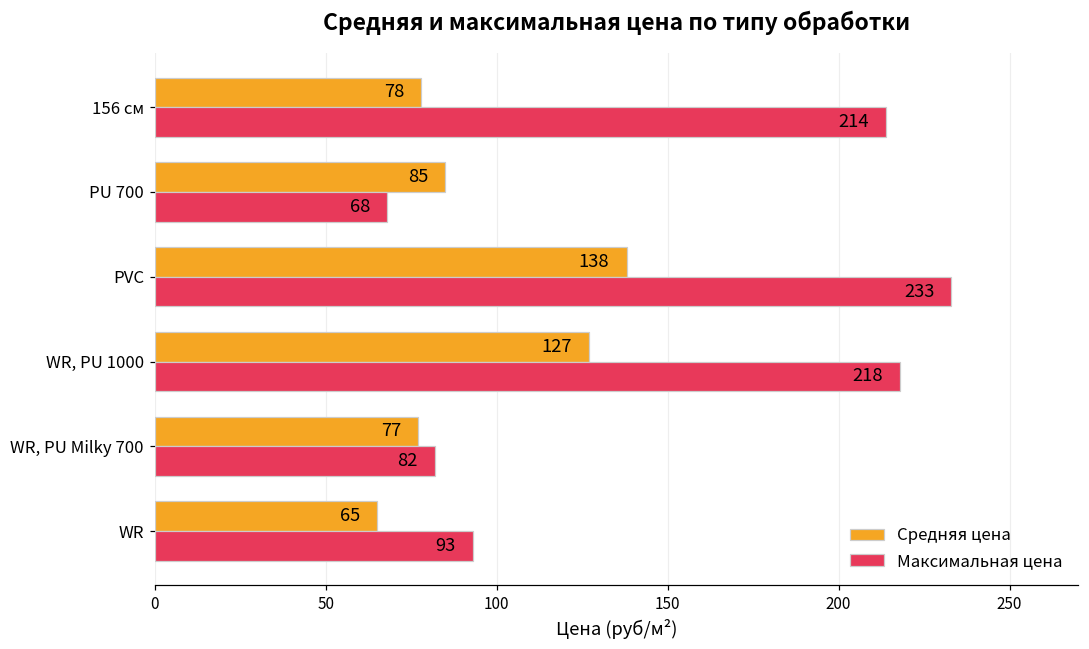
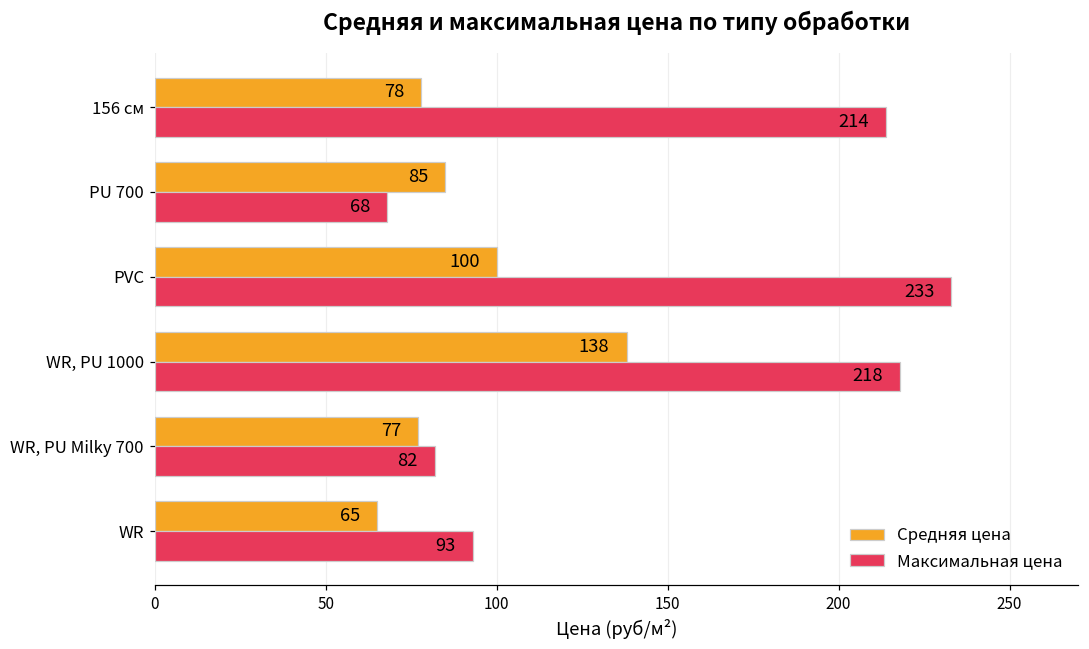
  {
    "Средняя цена": {
      "156 см": 78,
      "PU 700": 85,
-     "PVC": 138,
-     "WR, PU 1000": 127,
+     "PVC": 100,
+     "WR, PU 1000": 138,
      "WR, PU Milky 700": 77,
      "WR": 65
    },
    "Максимальная цена": {
      "156 см": 214,
      "PU 700": 68,
      "PVC": 233,
      "WR, PU 1000": 218,
      "WR, PU Milky 700": 82,
      "WR": 93
    }
  }
